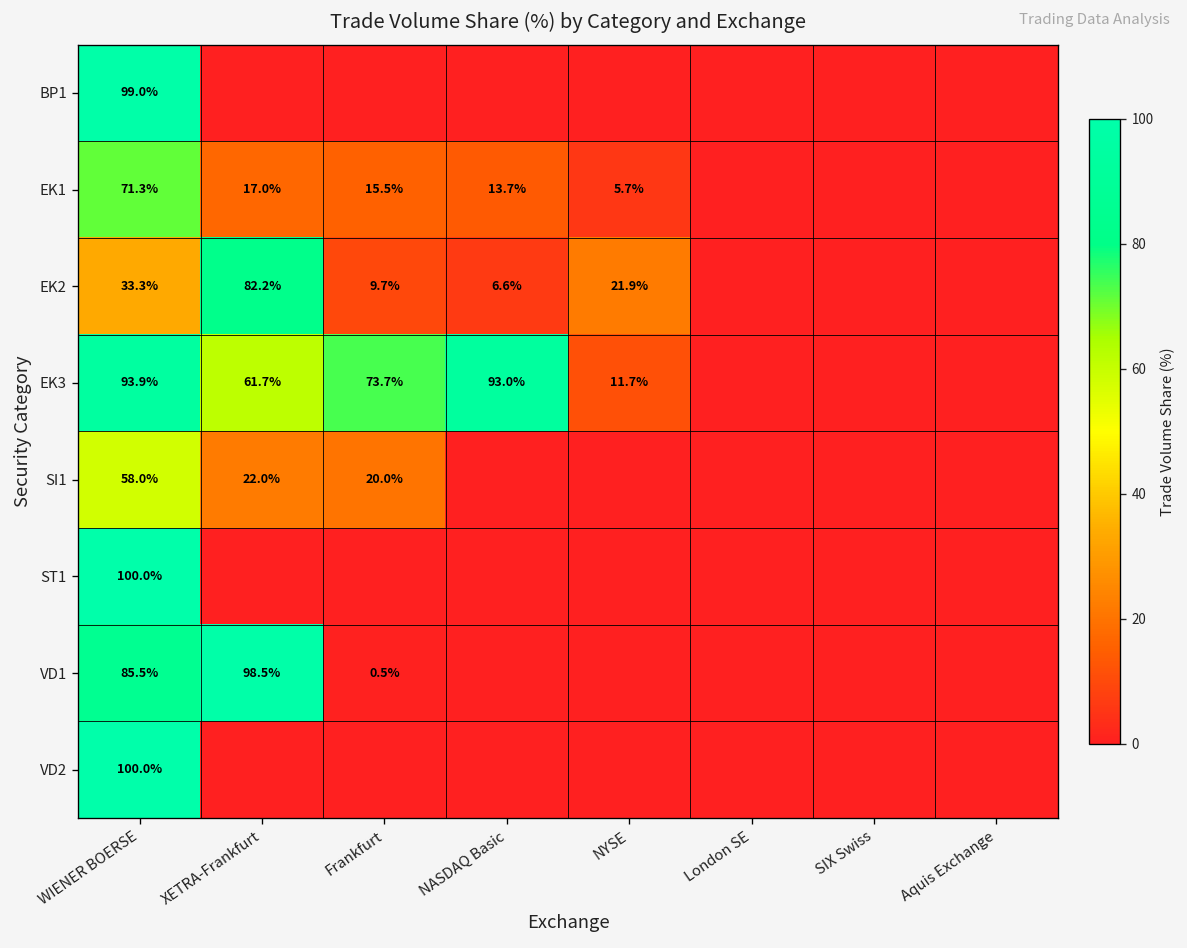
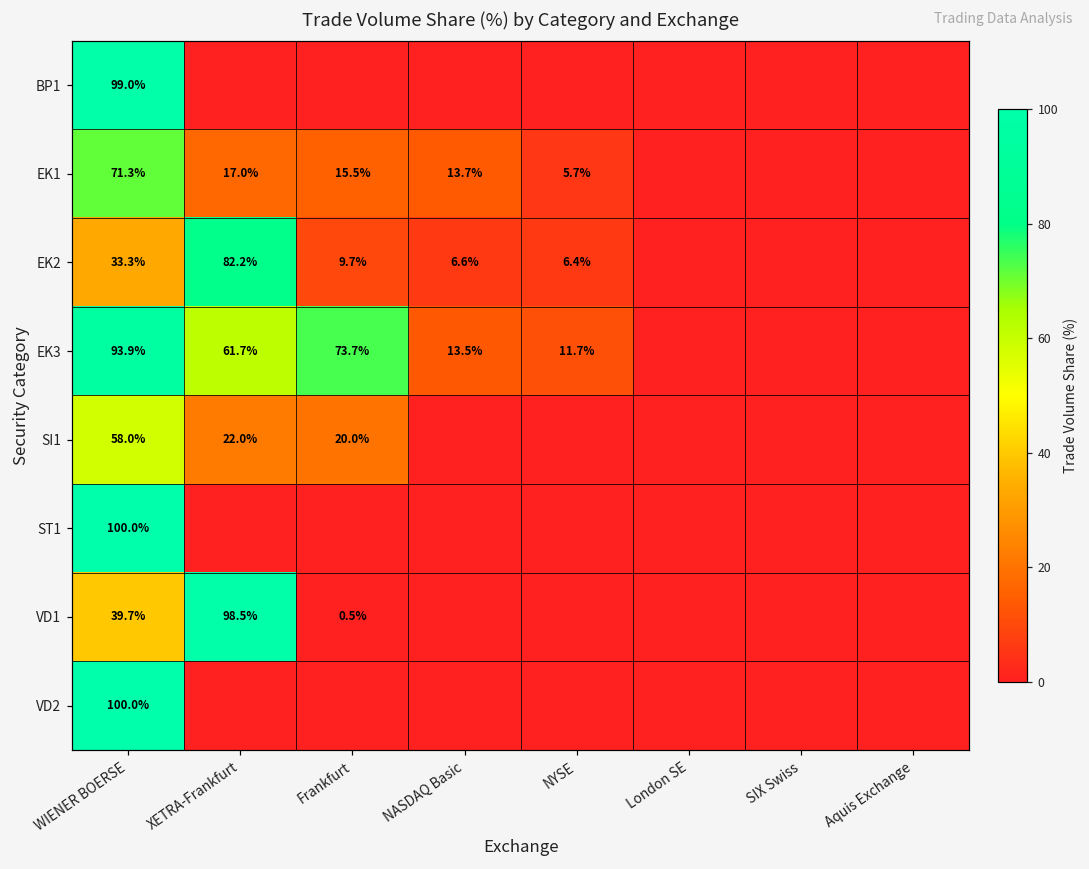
  {
    "BP1": {
      "WIENER BOERSE": "99.0%"
    },
    "EK1": {
      "WIENER BOERSE": "71.3%",
      "XETRA-Frankfurt": "17.0%",
      "Frankfurt": "15.5%",
      "NASDAQ Basic": "13.7%",
      "NYSE": "5.7%"
    },
    "EK2": {
      "WIENER BOERSE": "33.3%",
      "XETRA-Frankfurt": "82.2%",
      "Frankfurt": "9.7%",
      "NASDAQ Basic": "6.6%",
-     "NYSE": "21.9%"
+     "NYSE": "6.4%"
    },
    "EK3": {
      "WIENER BOERSE": "93.9%",
      "XETRA-Frankfurt": "61.7%",
      "Frankfurt": "73.7%",
-     "NASDAQ Basic": "93.0%",
+     "NASDAQ Basic": "13.5%",
      "NYSE": "11.7%"
    },
    "SI1": {
      "WIENER BOERSE": "58.0%",
      "XETRA-Frankfurt": "22.0%",
      "Frankfurt": "20.0%"
    },
    "ST1": {
      "WIENER BOERSE": "100.0%"
    },
    "VD1": {
-     "WIENER BOERSE": "85.5%",
+     "WIENER BOERSE": "39.7%",
      "XETRA-Frankfurt": "98.5%",
      "Frankfurt": "0.5%"
    },
    "VD2": {
      "WIENER BOERSE": "100.0%"
    }
  }
